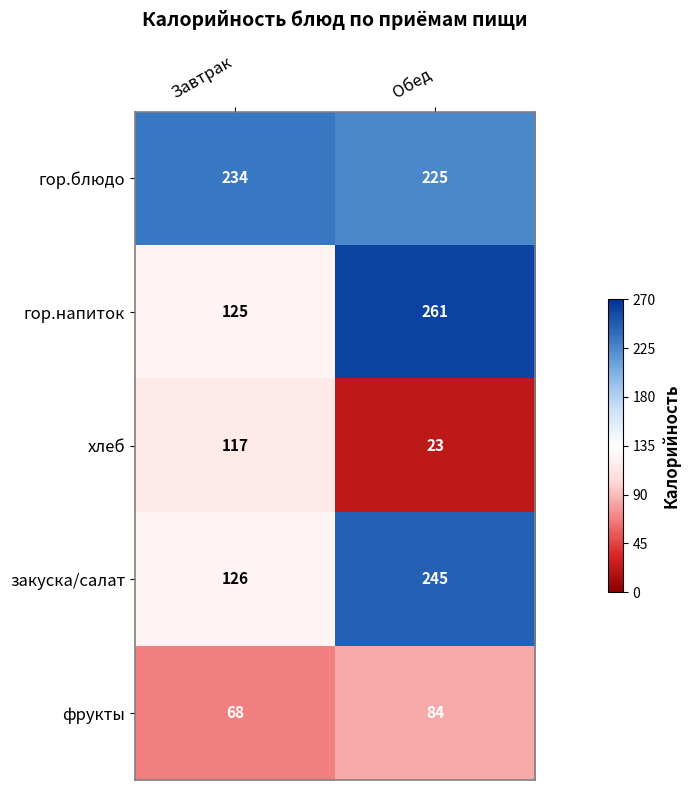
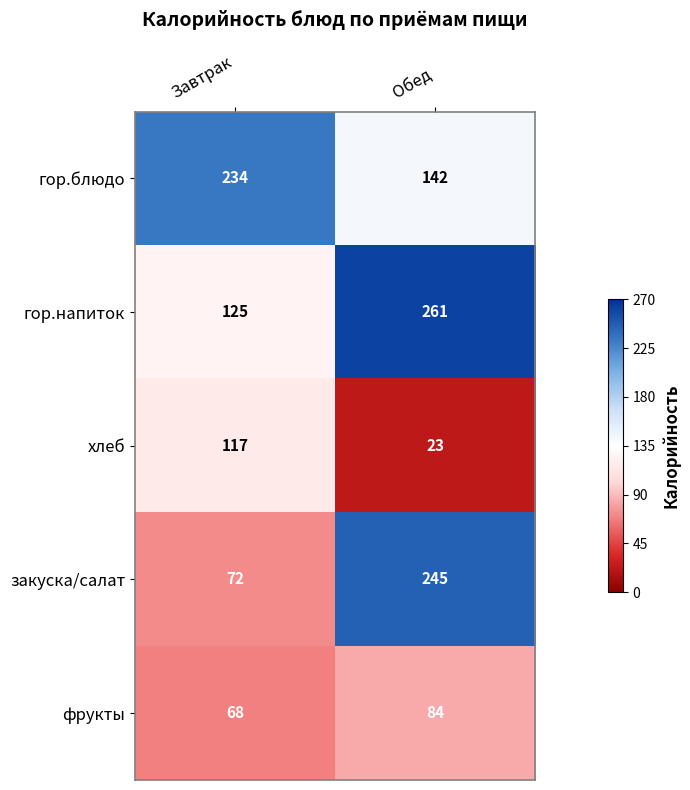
  {
    "гор.блюдо": {
      "Завтрак": 234,
-     "Обед": 225
+     "Обед": 142
    },
    "гор.напиток": {
      "Завтрак": 125,
      "Обед": 261
    },
    "хлеб": {
      "Завтрак": 117,
      "Обед": 23
    },
    "закуска/салат": {
-     "Завтрак": 126,
+     "Завтрак": 72,
      "Обед": 245
    },
    "фрукты": {
      "Завтрак": 68,
      "Обед": 84
    }
  }
